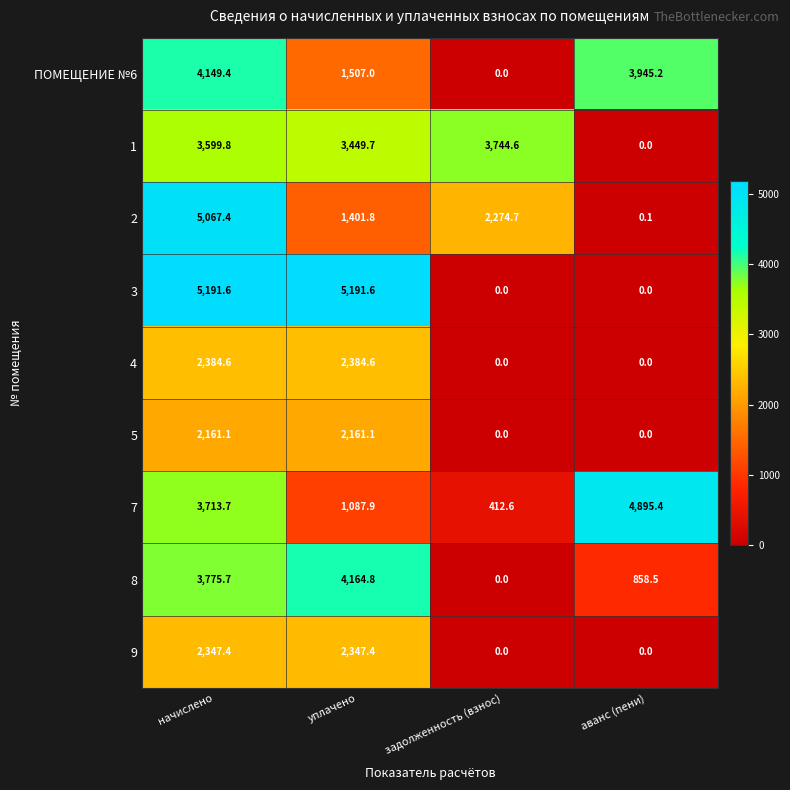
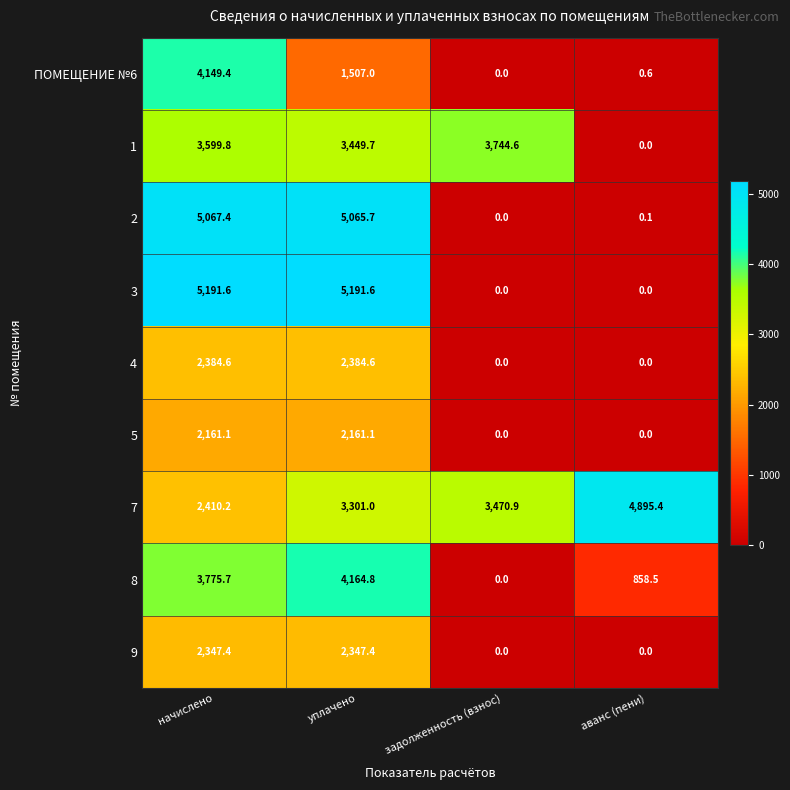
  {
    "ПОМЕЩЕНИЕ №6": {
      "начислено": "4,149.4",
      "уплачено": "1,507.0",
      "задолженность (взнос)": "0.0",
-     "аванс (пени)": "3,945.2"
+     "аванс (пени)": "0.6"
    },
    "1": {
      "начислено": "3,599.8",
      "уплачено": "3,449.7",
      "задолженность (взнос)": "3,744.6",
      "аванс (пени)": "0.0"
    },
    "2": {
      "начислено": "5,067.4",
-     "уплачено": "1,401.8",
-     "задолженность (взнос)": "2,274.7",
+     "уплачено": "5,065.7",
+     "задолженность (взнос)": "0.0",
      "аванс (пени)": "0.1"
    },
    "3": {
      "начислено": "5,191.6",
      "уплачено": "5,191.6",
      "задолженность (взнос)": "0.0",
      "аванс (пени)": "0.0"
    },
    "4": {
      "начислено": "2,384.6",
      "уплачено": "2,384.6",
      "задолженность (взнос)": "0.0",
      "аванс (пени)": "0.0"
    },
    "5": {
      "начислено": "2,161.1",
      "уплачено": "2,161.1",
      "задолженность (взнос)": "0.0",
      "аванс (пени)": "0.0"
    },
    "7": {
-     "начислено": "3,713.7",
-     "уплачено": "1,087.9",
-     "задолженность (взнос)": "412.6",
+     "начислено": "2,410.2",
+     "уплачено": "3,301.0",
+     "задолженность (взнос)": "3,470.9",
      "аванс (пени)": "4,895.4"
    },
    "8": {
      "начислено": "3,775.7",
      "уплачено": "4,164.8",
      "задолженность (взнос)": "0.0",
      "аванс (пени)": "858.5"
    },
    "9": {
      "начислено": "2,347.4",
      "уплачено": "2,347.4",
      "задолженность (взнос)": "0.0",
      "аванс (пени)": "0.0"
    }
  }
